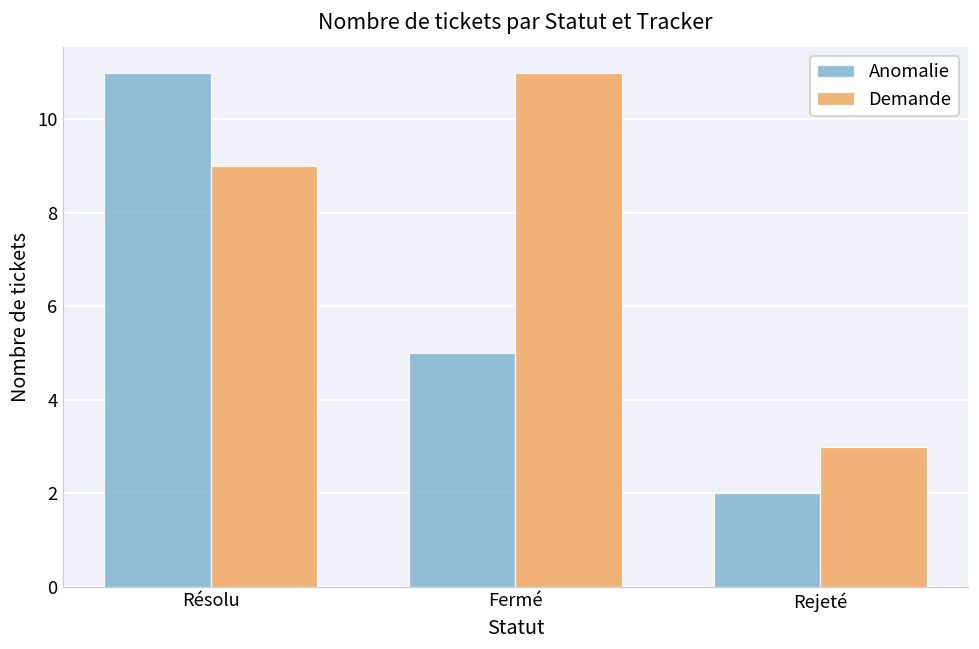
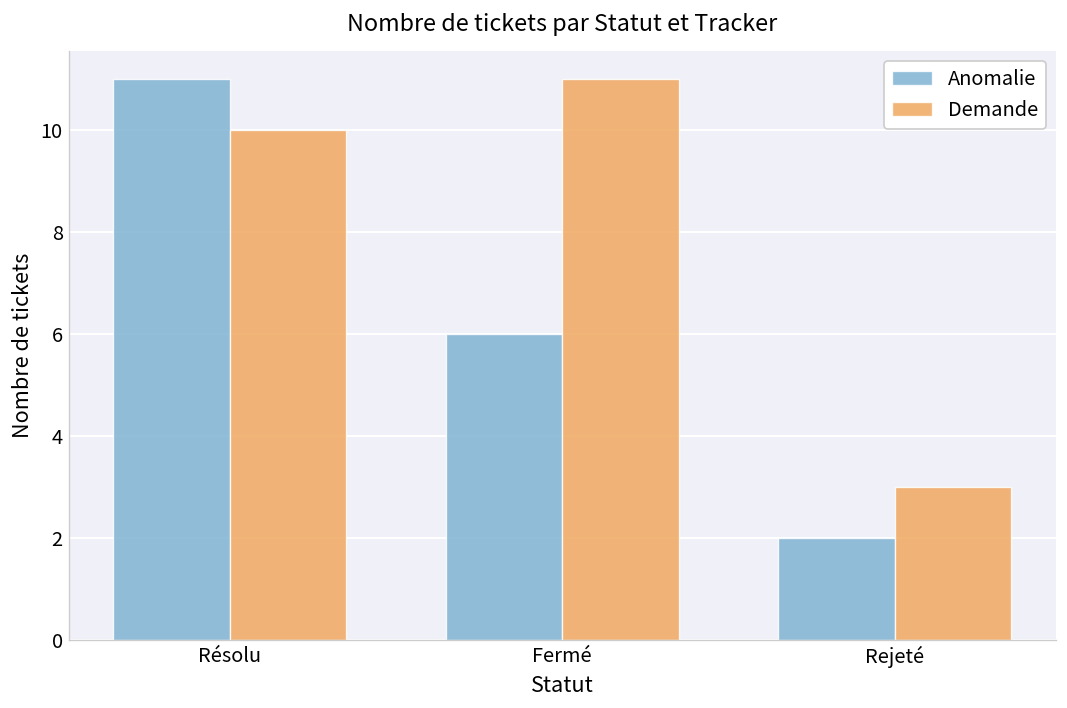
  {
    "Anomalie": {
      "Résolu": 11,
-     "Fermé": 5,
+     "Fermé": 6,
      "Rejeté": 2
    },
    "Demande": {
-     "Résolu": 9,
+     "Résolu": 10,
      "Fermé": 11,
      "Rejeté": 3
    }
  }
